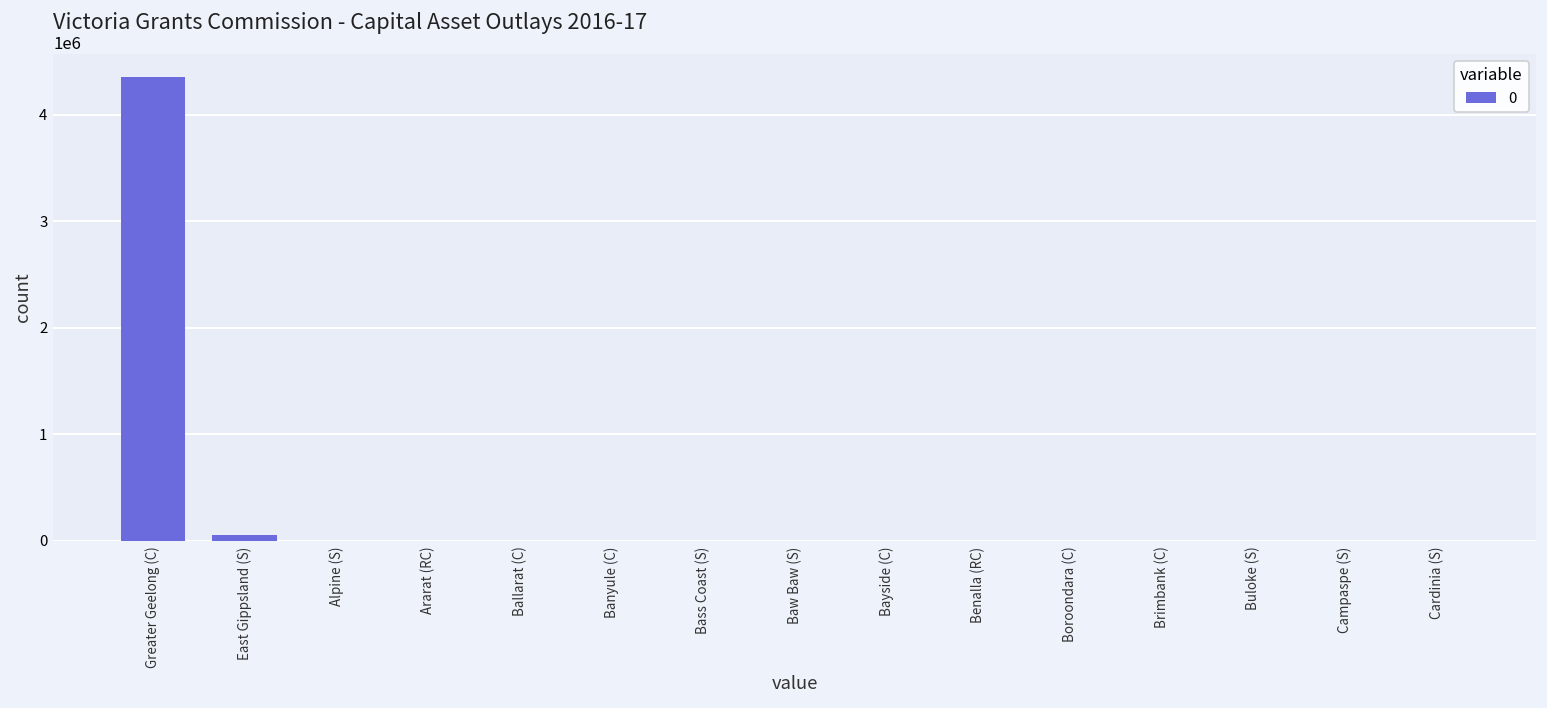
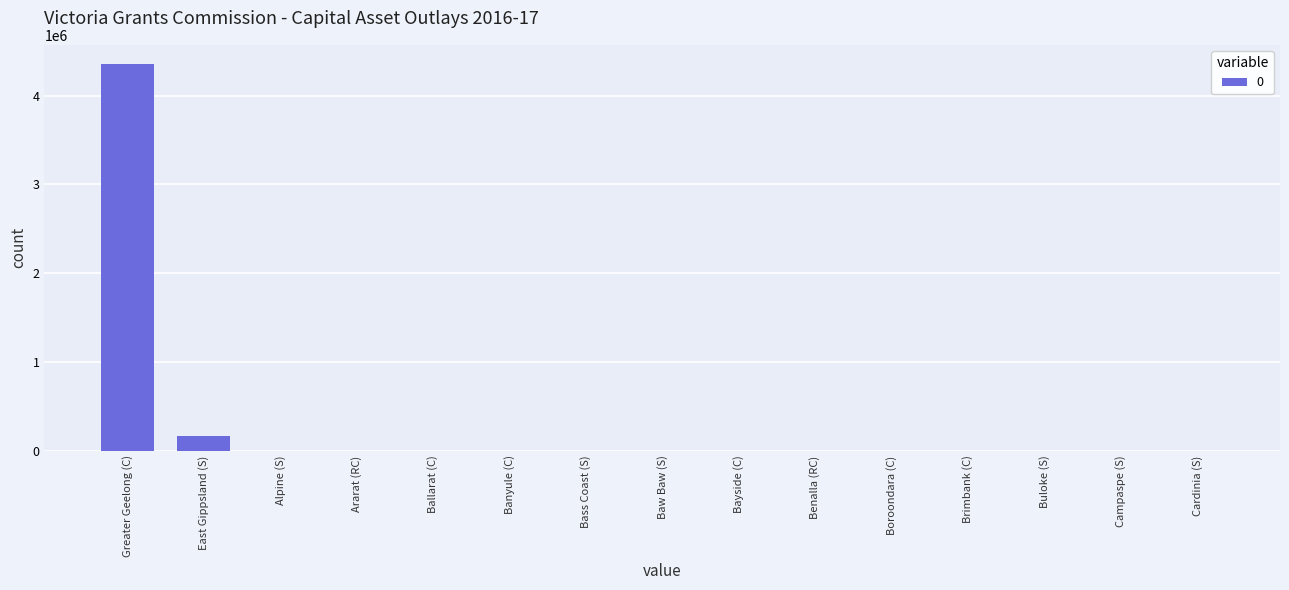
  {
    "Greater Geelong (C)": 4400000,
-   "East Gippsland (S)": 100000,
+   "East Gippsland (S)": 200000,
    "Alpine (S)": 0,
    "Ararat (RC)": 0,
    "Ballarat (C)": 0,
    "Banyule (C)": 0,
    "Bass Coast (S)": 0,
    "Baw Baw (S)": 0,
    "Bayside (C)": 0,
    "Benalla (RC)": 0,
    "Boroondara (C)": 0,
    "Brimbank (C)": 0,
    "Buloke (S)": 0,
    "Campaspe (S)": 0,
    "Cardinia (S)": 0
  }
